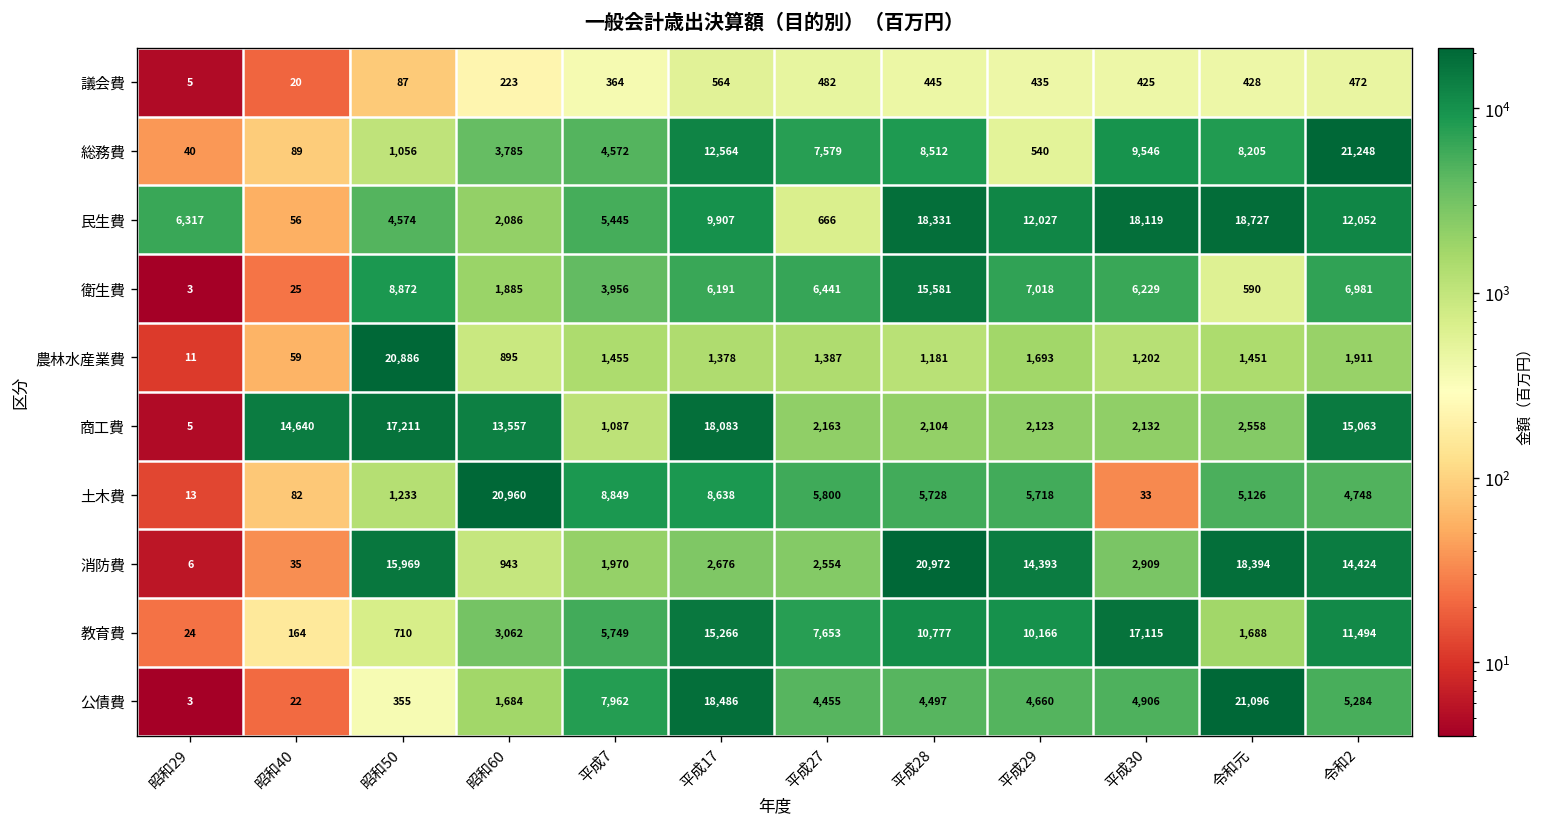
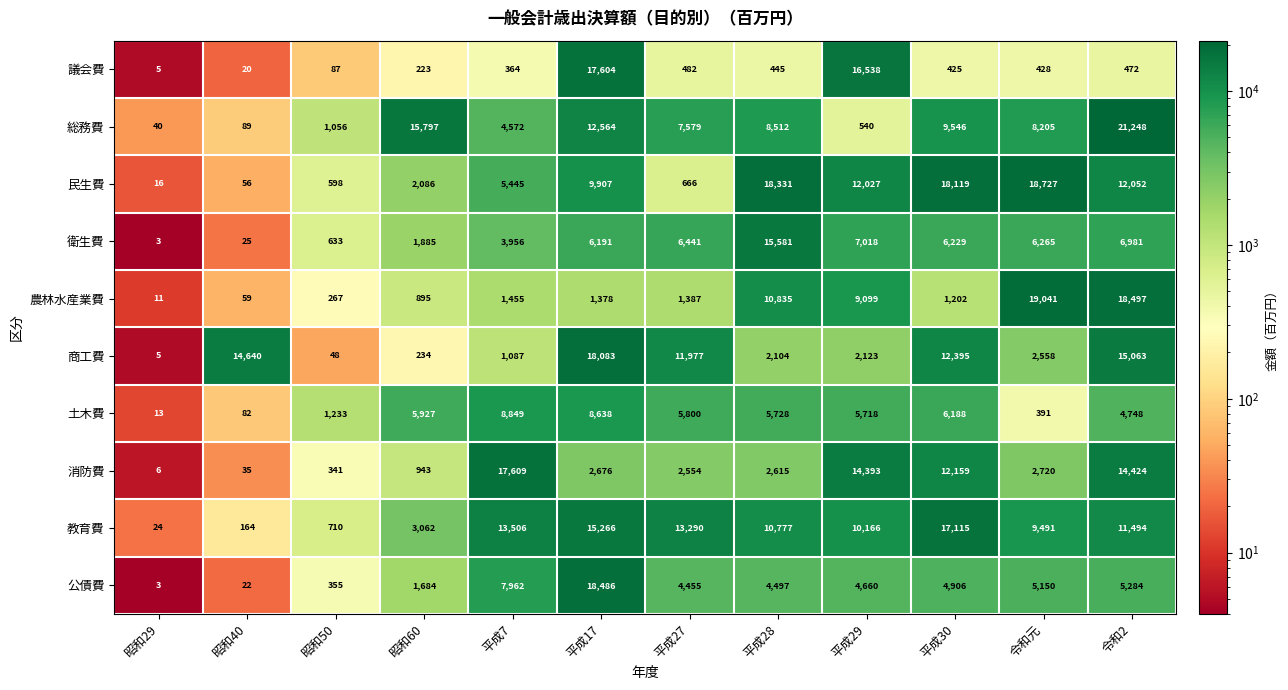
  {
    "議会費": {
      "昭和29": "5",
      "昭和40": "20",
      "昭和50": "87",
      "昭和60": "223",
      "平成7": "364",
-     "平成17": "564",
+     "平成17": "17,604",
      "平成27": "482",
      "平成28": "445",
-     "平成29": "435",
+     "平成29": "16,538",
      "平成30": "425",
      "令和元": "428",
      "令和2": "472"
    },
    "総務費": {
      "昭和29": "40",
      "昭和40": "89",
      "昭和50": "1,056",
-     "昭和60": "3,785",
+     "昭和60": "15,797",
      "平成7": "4,572",
      "平成17": "12,564",
      "平成27": "7,579",
      "平成28": "8,512",
      "平成29": "540",
      "平成30": "9,546",
      "令和元": "8,205",
      "令和2": "21,248"
    },
    "民生費": {
-     "昭和29": "6,317",
+     "昭和29": "16",
      "昭和40": "56",
-     "昭和50": "4,574",
+     "昭和50": "598",
      "昭和60": "2,086",
      "平成7": "5,445",
      "平成17": "9,907",
      "平成27": "666",
      "平成28": "18,331",
      "平成29": "12,027",
      "平成30": "18,119",
      "令和元": "18,727",
      "令和2": "12,052"
    },
    "衛生費": {
      "昭和29": "3",
      "昭和40": "25",
-     "昭和50": "8,872",
+     "昭和50": "633",
      "昭和60": "1,885",
      "平成7": "3,956",
      "平成17": "6,191",
      "平成27": "6,441",
      "平成28": "15,581",
      "平成29": "7,018",
      "平成30": "6,229",
-     "令和元": "590",
+     "令和元": "6,265",
      "令和2": "6,981"
    },
    "農林水産業費": {
      "昭和29": "11",
      "昭和40": "59",
-     "昭和50": "20,886",
+     "昭和50": "267",
      "昭和60": "895",
      "平成7": "1,455",
      "平成17": "1,378",
      "平成27": "1,387",
-     "平成28": "1,181",
-     "平成29": "1,693",
+     "平成28": "10,835",
+     "平成29": "9,099",
      "平成30": "1,202",
-     "令和元": "1,451",
-     "令和2": "1,911"
+     "令和元": "19,041",
+     "令和2": "18,497"
    },
    "商工費": {
      "昭和29": "5",
      "昭和40": "14,640",
-     "昭和50": "17,211",
-     "昭和60": "13,557",
+     "昭和50": "48",
+     "昭和60": "234",
      "平成7": "1,087",
      "平成17": "18,083",
-     "平成27": "2,163",
+     "平成27": "11,977",
      "平成28": "2,104",
      "平成29": "2,123",
-     "平成30": "2,132",
+     "平成30": "12,395",
      "令和元": "2,558",
      "令和2": "15,063"
    },
    "土木費": {
      "昭和29": "13",
      "昭和40": "82",
      "昭和50": "1,233",
-     "昭和60": "20,960",
+     "昭和60": "5,927",
      "平成7": "8,849",
      "平成17": "8,638",
      "平成27": "5,800",
      "平成28": "5,728",
      "平成29": "5,718",
-     "平成30": "33",
-     "令和元": "5,126",
+     "平成30": "6,188",
+     "令和元": "391",
      "令和2": "4,748"
    },
    "消防費": {
      "昭和29": "6",
      "昭和40": "35",
-     "昭和50": "15,969",
+     "昭和50": "341",
      "昭和60": "943",
-     "平成7": "1,970",
+     "平成7": "17,609",
      "平成17": "2,676",
      "平成27": "2,554",
-     "平成28": "20,972",
+     "平成28": "2,615",
      "平成29": "14,393",
-     "平成30": "2,909",
-     "令和元": "18,394",
+     "平成30": "12,159",
+     "令和元": "2,720",
      "令和2": "14,424"
    },
    "教育費": {
      "昭和29": "24",
      "昭和40": "164",
      "昭和50": "710",
      "昭和60": "3,062",
-     "平成7": "5,749",
+     "平成7": "13,506",
      "平成17": "15,266",
-     "平成27": "7,653",
+     "平成27": "13,290",
      "平成28": "10,777",
      "平成29": "10,166",
      "平成30": "17,115",
-     "令和元": "1,688",
+     "令和元": "9,491",
      "令和2": "11,494"
    },
    "公債費": {
      "昭和29": "3",
      "昭和40": "22",
      "昭和50": "355",
      "昭和60": "1,684",
      "平成7": "7,962",
      "平成17": "18,486",
      "平成27": "4,455",
      "平成28": "4,497",
      "平成29": "4,660",
      "平成30": "4,906",
-     "令和元": "21,096",
+     "令和元": "5,150",
      "令和2": "5,284"
    }
  }
